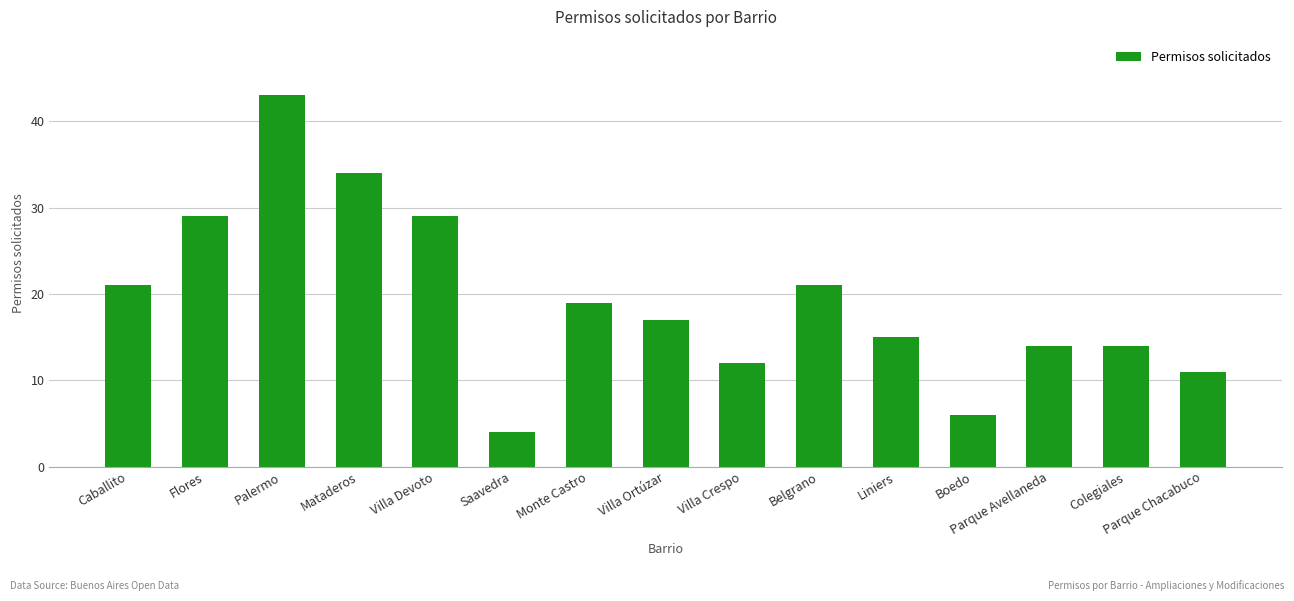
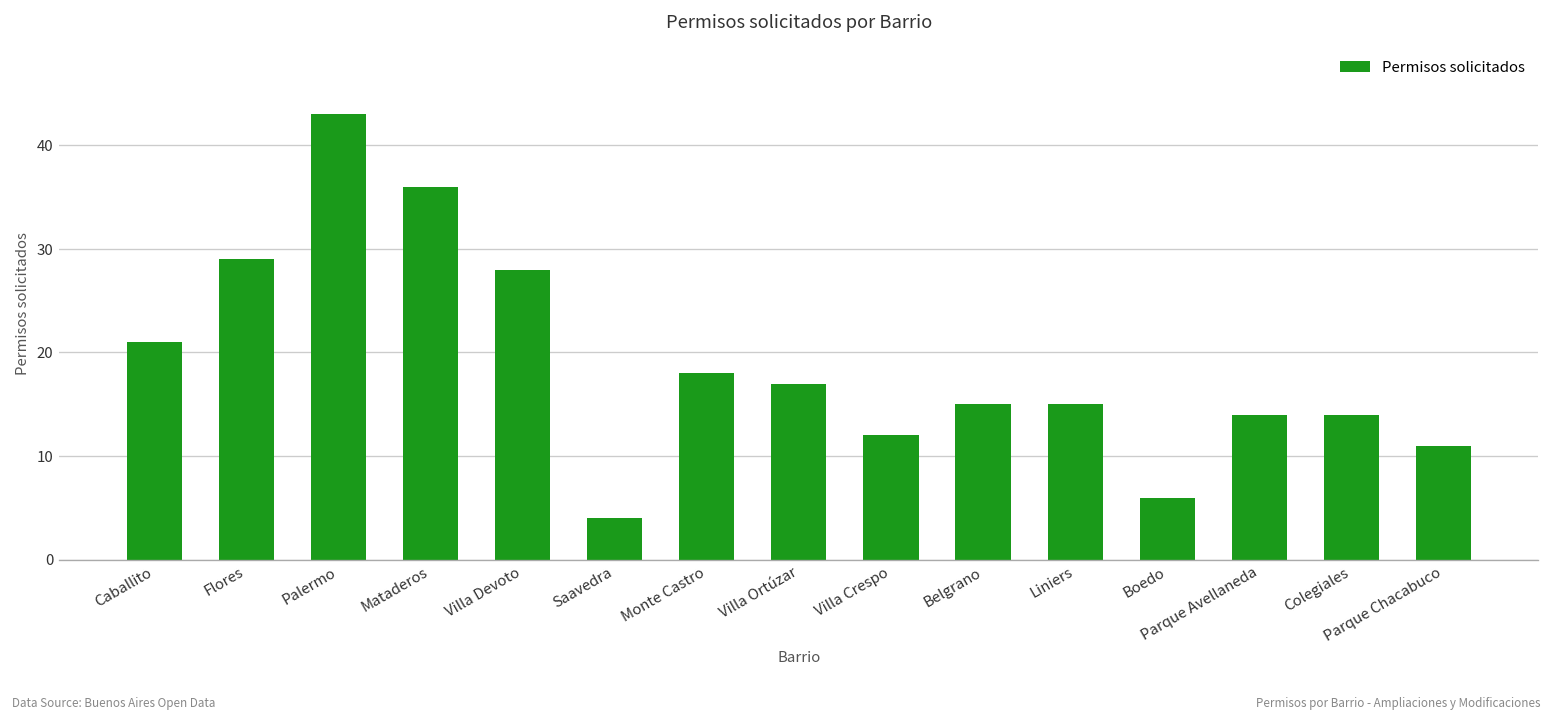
  {
    "Caballito": 21,
    "Flores": 29,
    "Palermo": 43,
-   "Mataderos": 34,
-   "Villa Devoto": 29,
+   "Mataderos": 36,
+   "Villa Devoto": 28,
    "Saavedra": 4,
-   "Monte Castro": 19,
+   "Monte Castro": 18,
    "Villa Ortúzar": 17,
    "Villa Crespo": 12,
-   "Belgrano": 21,
+   "Belgrano": 15,
    "Liniers": 15,
    "Boedo": 6,
    "Parque Avellaneda": 14,
    "Colegiales": 14,
    "Parque Chacabuco": 11
  }
